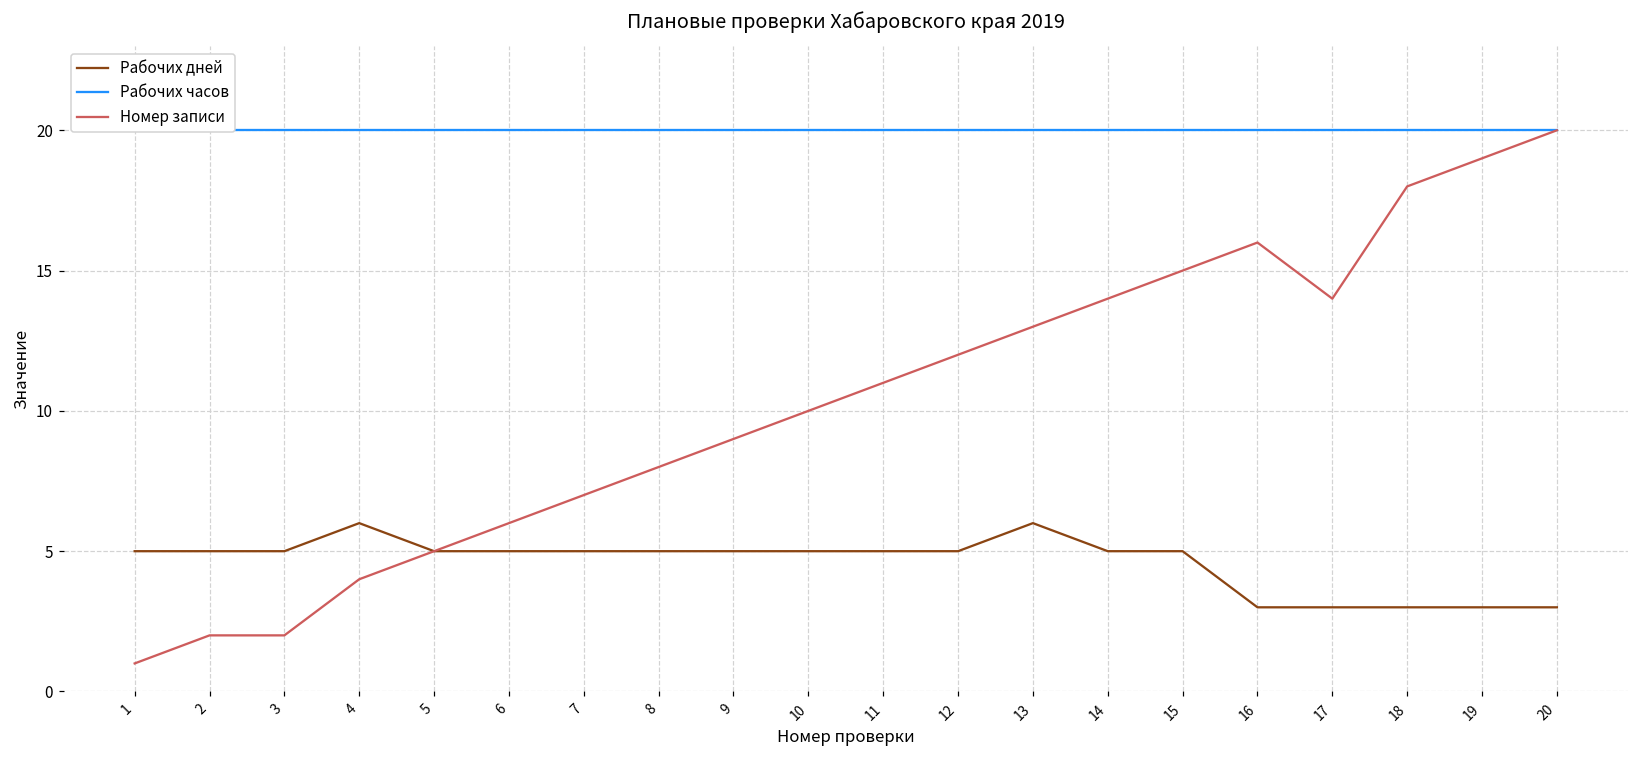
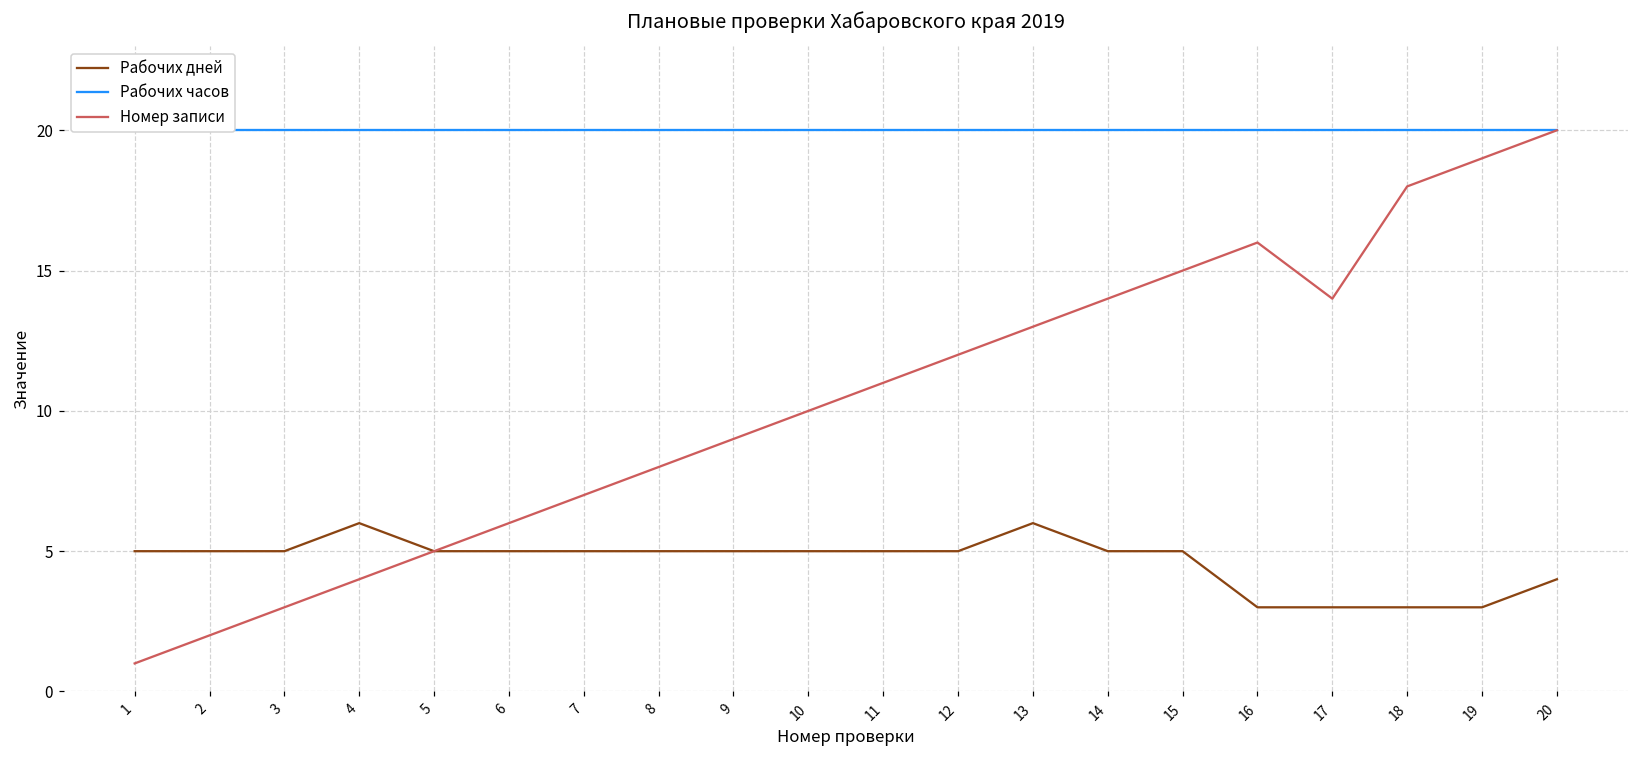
  {
    "Рабочих дней": {
      "1": 5,
      "2": 5,
      "3": 5,
      "4": 6,
      "6": 5,
      "7": 5,
      "8": 5,
      "9": 5,
      "10": 5,
      "11": 5,
      "12": 5,
      "13": 6,
      "14": 5,
      "15": 5,
      "16": 3,
      "17": 3,
      "18": 3,
      "19": 3,
-     "20": 3
+     "20": 4
    },
    "Рабочих часов": {
      "1": 20,
      "2": 20,
      "3": 20,
      "4": 20,
      "5": 20,
      "6": 20,
      "7": 20,
      "8": 20,
      "9": 20,
      "10": 20,
      "11": 20,
      "12": 20,
      "13": 20,
      "14": 20,
      "15": 20,
      "16": 20,
      "17": 20,
      "18": 20,
      "19": 20
    },
    "Номер записи": {
      "1": 1,
      "2": 2,
-     "3": 2,
+     "3": 3,
      "4": 4,
      "6": 6,
      "7": 7,
      "8": 8,
      "9": 9,
      "10": 10,
      "11": 11,
      "12": 12,
      "13": 13,
      "14": 14,
      "15": 15,
      "16": 16,
      "17": 14,
      "18": 18,
      "19": 19
    }
  }
